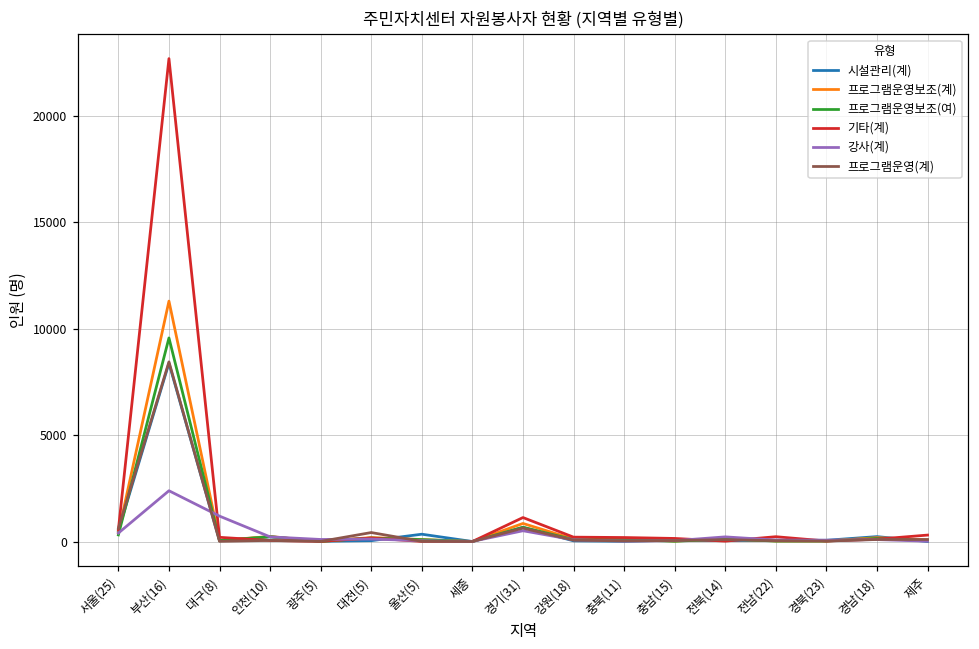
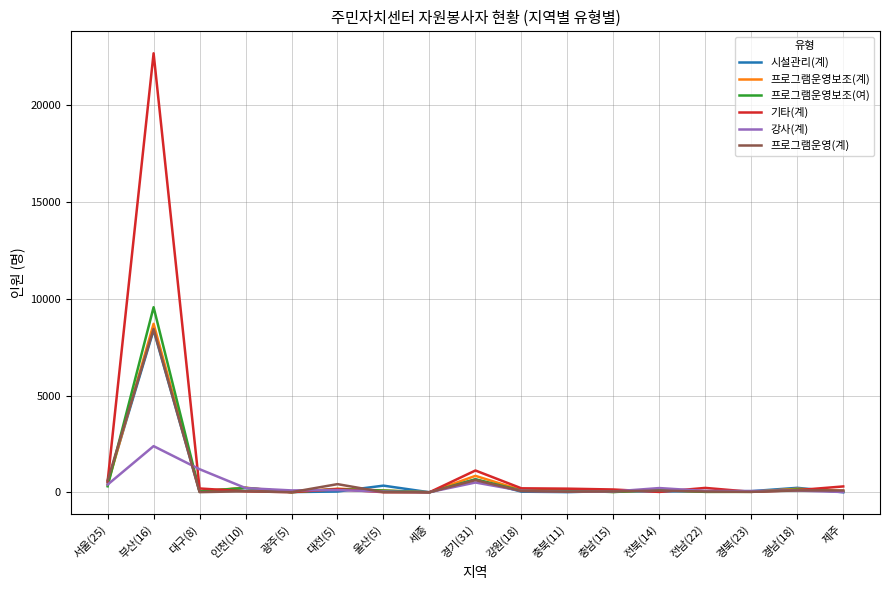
  {
    "시설관리(계)": {
      "울산(5)": 300
    },
    "프로그램운영보조(계)": {
-     "부산(16)": 11300,
+     "부산(16)": 8700,
      "경기(31)": 800
    },
    "프로그램운영보조(여)": {
      "부산(16)": 9600
    },
    "기타(계)": {
      "부산(16)": 22700,
      "대구(8)": 200,
      "경기(31)": 1100,
      "전남(22)": 200,
      "제주": 300
    },
    "강사(계)": {
      "부산(16)": 2400,
      "대구(8)": 1200
    },
    "프로그램운영(계)": {
      "대전(5)": 400
    }
  }
